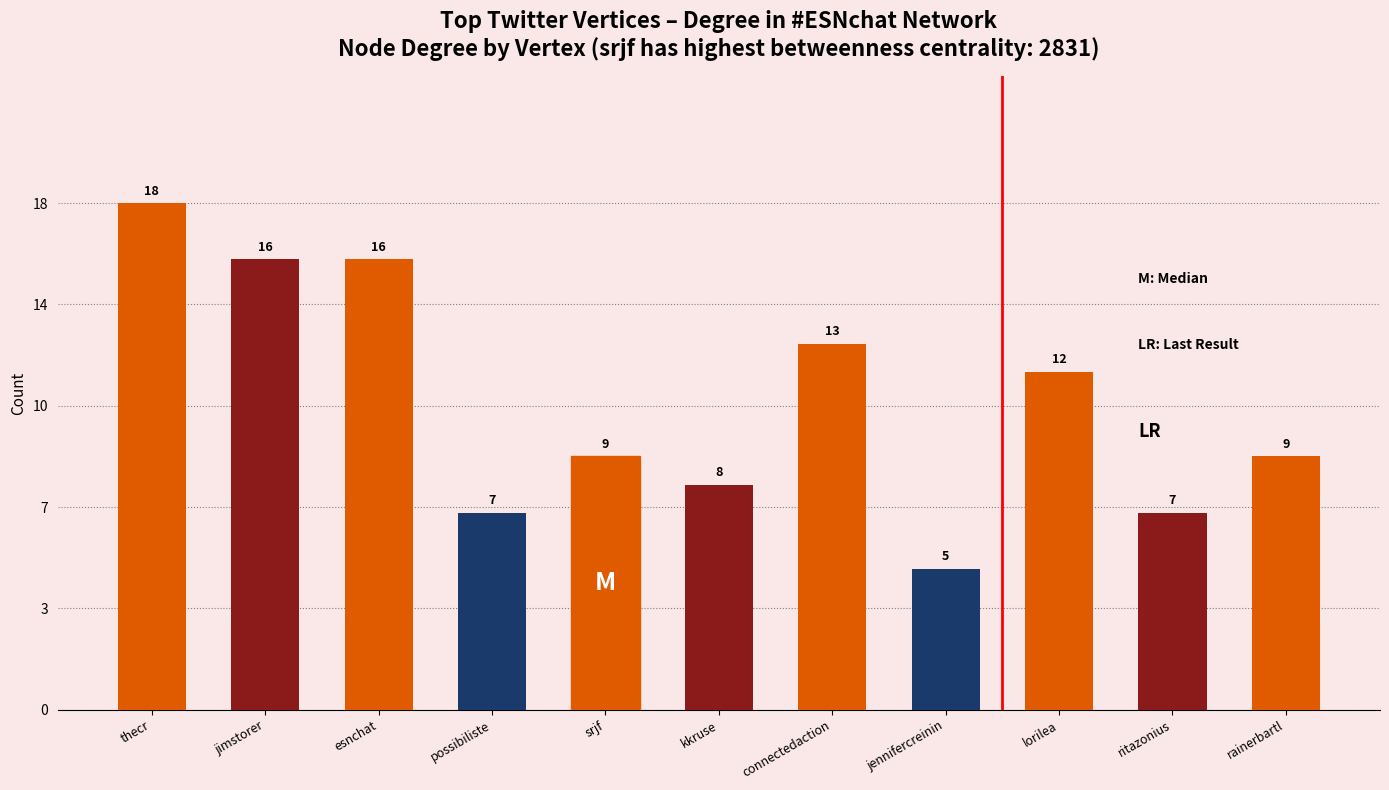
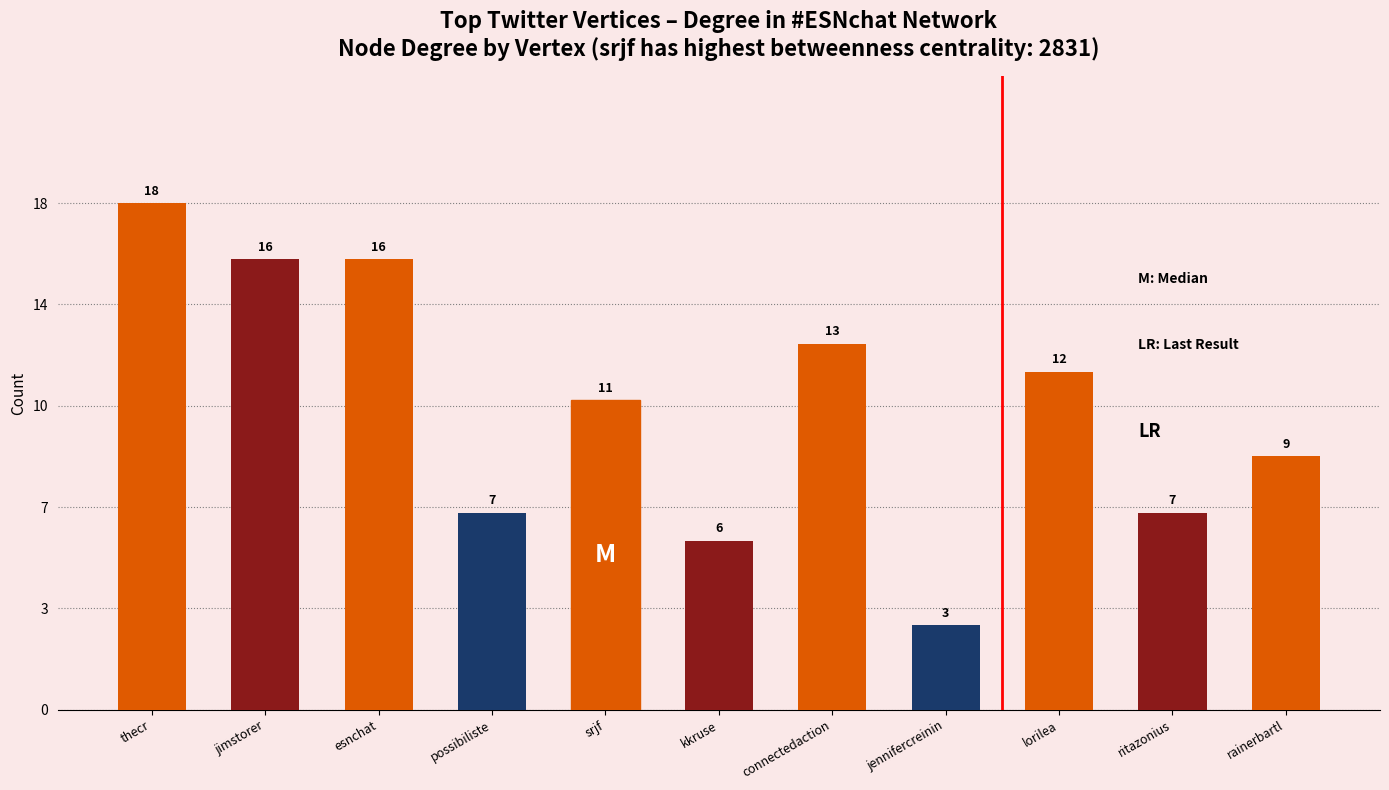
  {
    "thecr": 18,
    "jimstorer": 16,
    "esnchat": 16,
    "possibiliste": 7,
-   "srjf": 9,
-   "kkruse": 8,
+   "srjf": 11,
+   "kkruse": 6,
    "connectedaction": 13,
-   "jennifercreinin": 5,
+   "jennifercreinin": 3,
    "lorilea": 12,
    "ritazonius": 7,
    "rainerbartl": 9
  }
